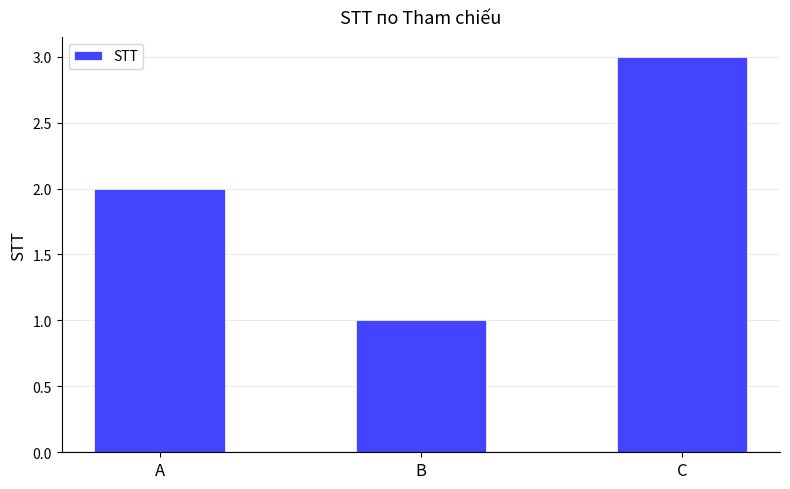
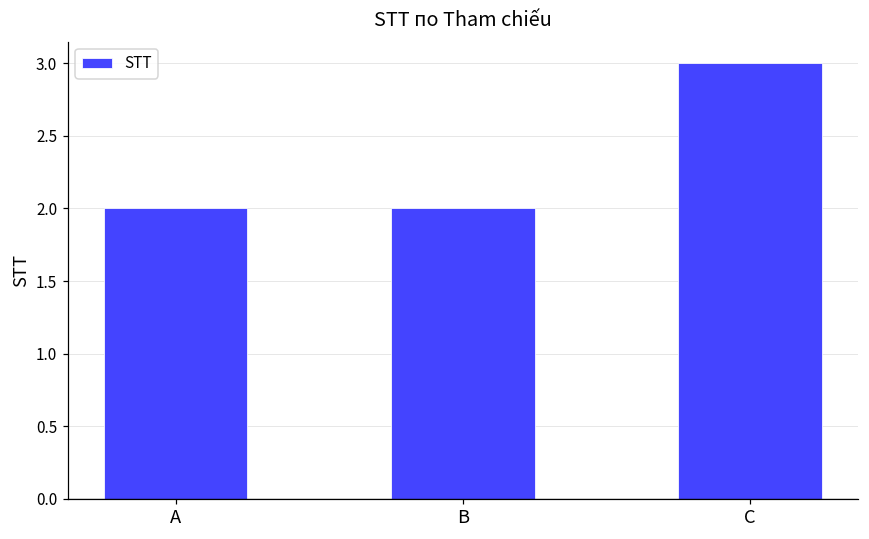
  {
    "A": 2,
-   "B": 1,
+   "B": 2,
    "C": 3
  }
